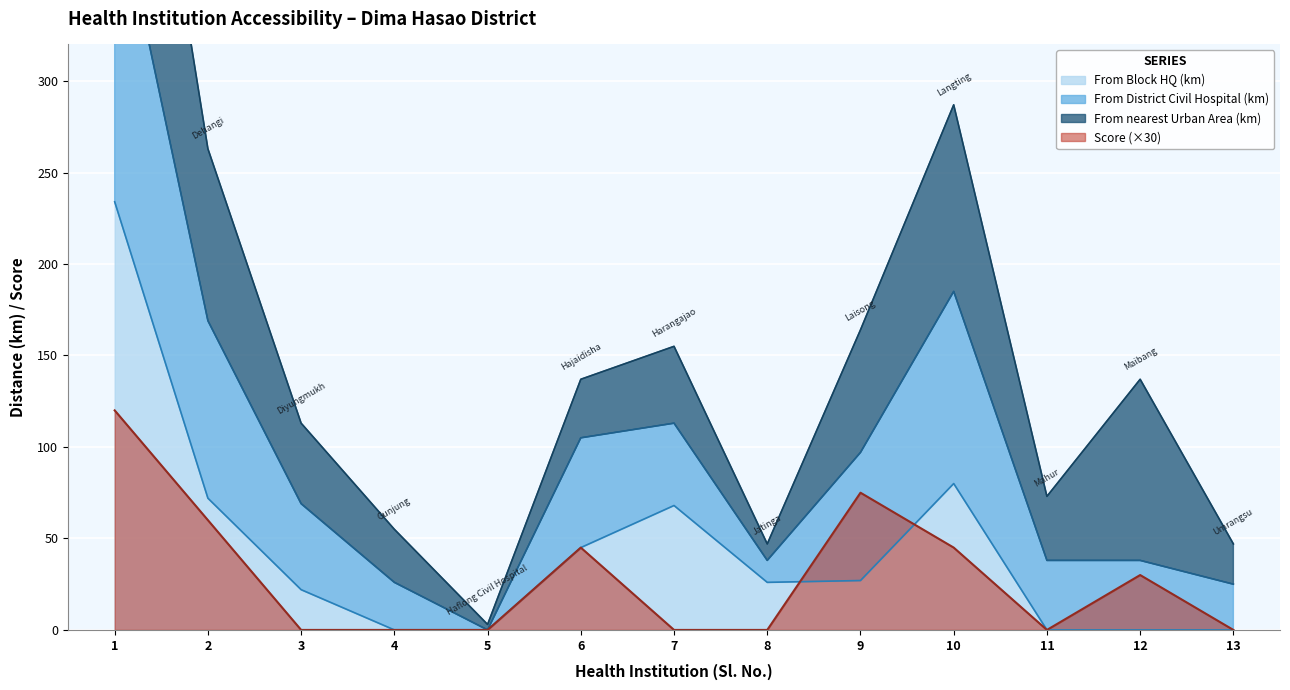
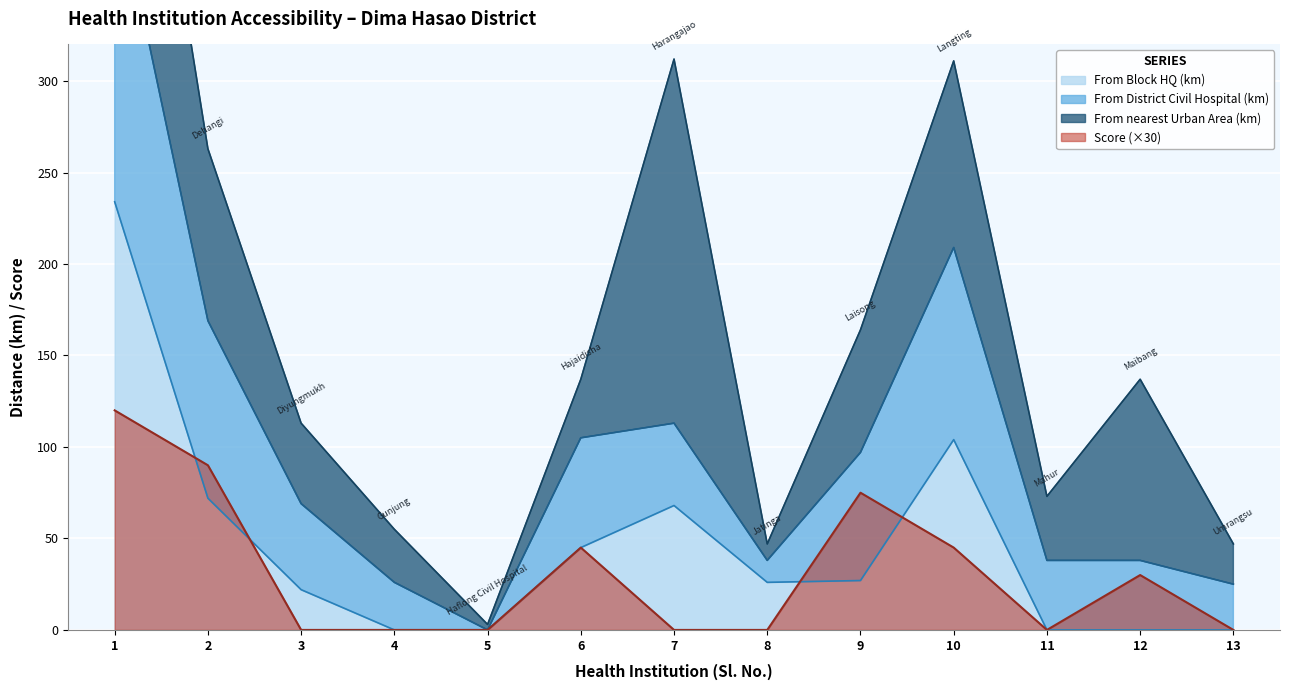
  {
    "From Block HQ (km)": {
      "1": 234,
      "2": 72,
      "3": 22,
      "7": 68,
      "8": 26,
      "9": 27,
-     "10": 80,
+     "10": 104,
      "12": 0
    },
    "From District Civil Hospital (km)": {
      "2": 97,
      "3": 47,
      "4": 26,
      "6": 60,
      "7": 45,
      "8": 12,
      "9": 70,
      "10": 105,
      "11": 38,
      "12": 38,
      "13": 25
    },
    "From nearest Urban Area (km)": {
      "2": 94,
      "3": 44,
      "4": 29,
      "5": 3,
      "6": 32,
-     "7": 42,
+     "7": 199,
      "8": 9,
      "9": 67,
      "10": 102,
      "11": 35,
      "12": 99,
      "13": 22
    },
    "Score (×30)": {
      "1": 120,
-     "2": 60,
+     "2": 90,
      "3": 0,
      "7": 0,
      "8": 0,
      "9": 75,
      "10": 45,
      "12": 30
    }
  }
